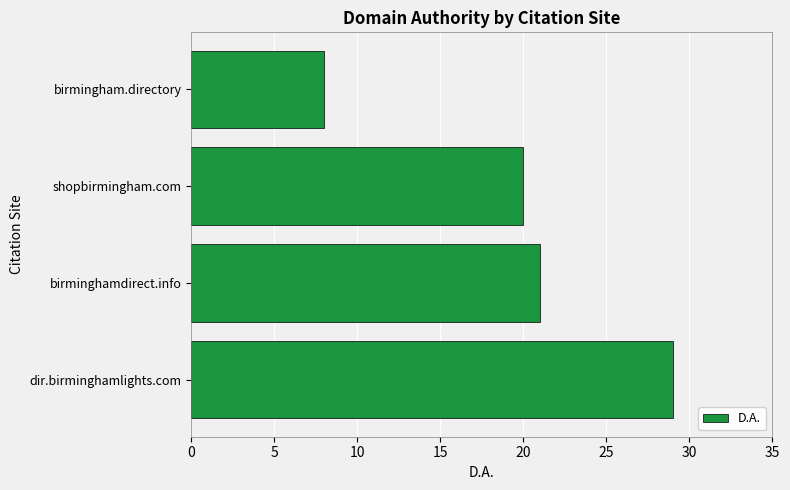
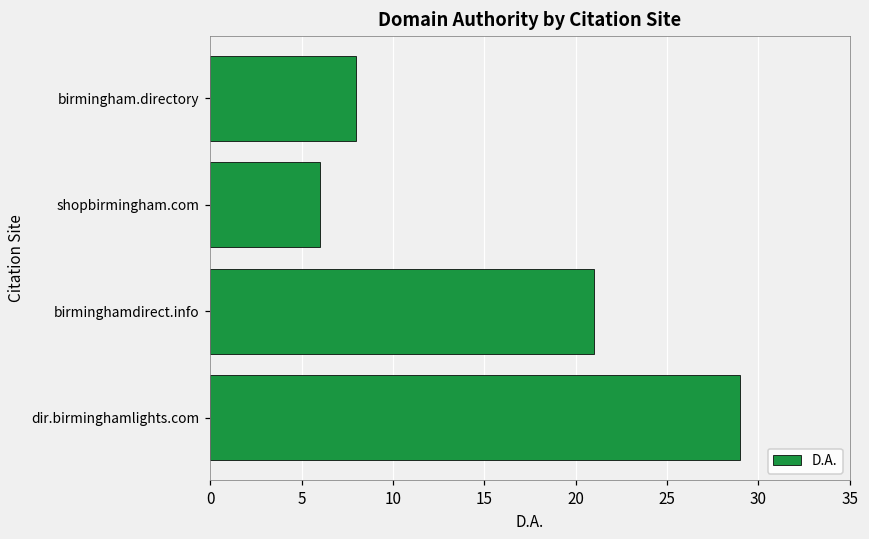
  {
    "birmingham.directory": 8,
-   "shopbirmingham.com": 20,
+   "shopbirmingham.com": 6,
    "birminghamdirect.info": 21,
    "dir.birminghamlights.com": 29
  }
